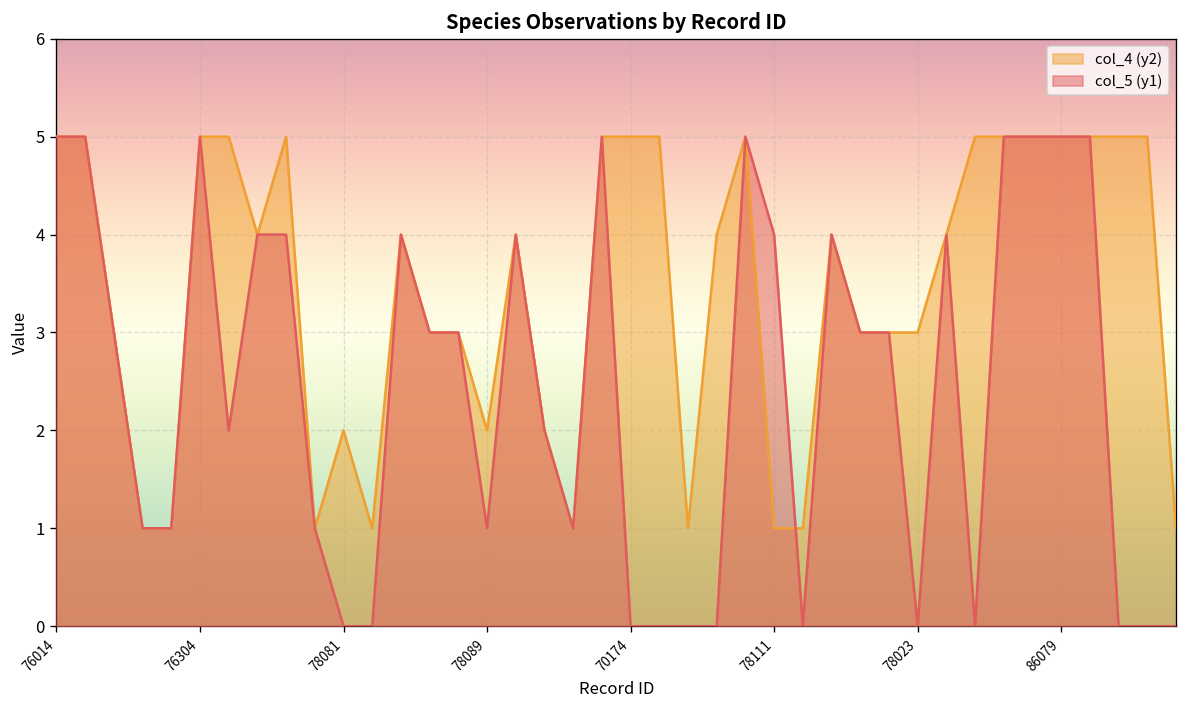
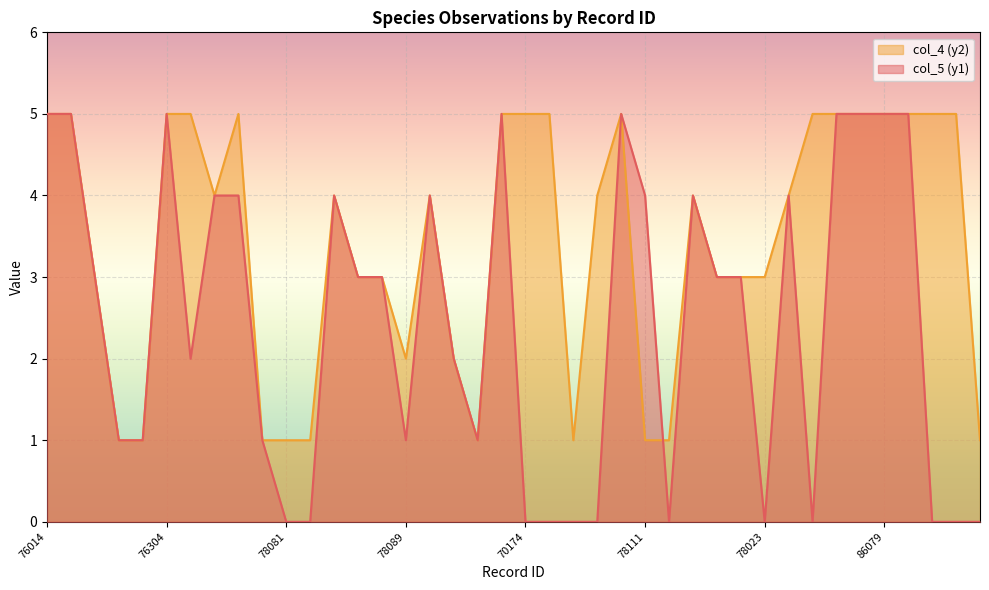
  {
    "col_4 (y2)": {
-     "78081": 2,
+     "78081": 1,
      "78089": 2,
      "70174": 5,
      "78111": 1,
      "78023": 3
    },
    "col_5 (y1)": {
      "78081": 0,
      "78089": 1,
      "70174": 0,
      "78111": 4,
      "78023": 0
    }
  }
